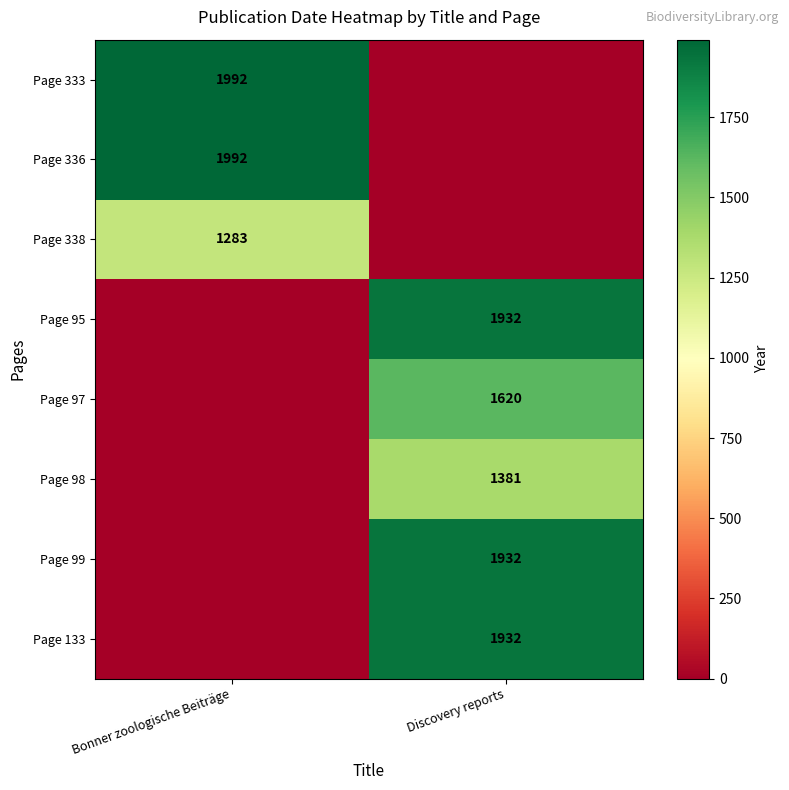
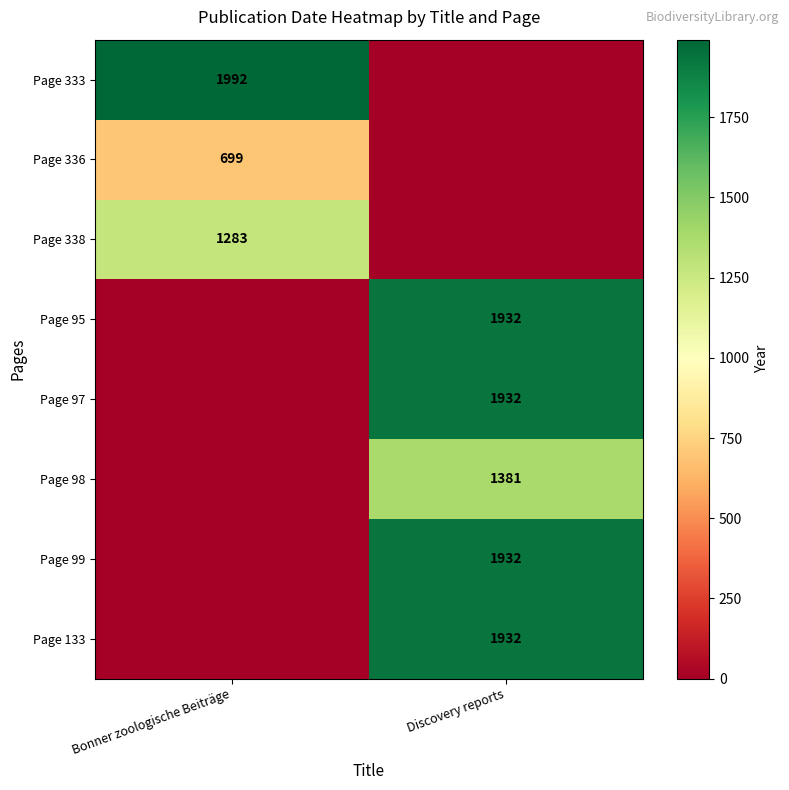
  {
    "Page 333": {
      "Bonner zoologische Beiträge": 1992
    },
    "Page 336": {
-     "Bonner zoologische Beiträge": 1992
+     "Bonner zoologische Beiträge": 699
    },
    "Page 338": {
      "Bonner zoologische Beiträge": 1283
    },
    "Page 95": {
      "Discovery reports": 1932
    },
    "Page 97": {
-     "Discovery reports": 1620
+     "Discovery reports": 1932
    },
    "Page 98": {
      "Discovery reports": 1381
    },
    "Page 99": {
      "Discovery reports": 1932
    },
    "Page 133": {
      "Discovery reports": 1932
    }
  }
